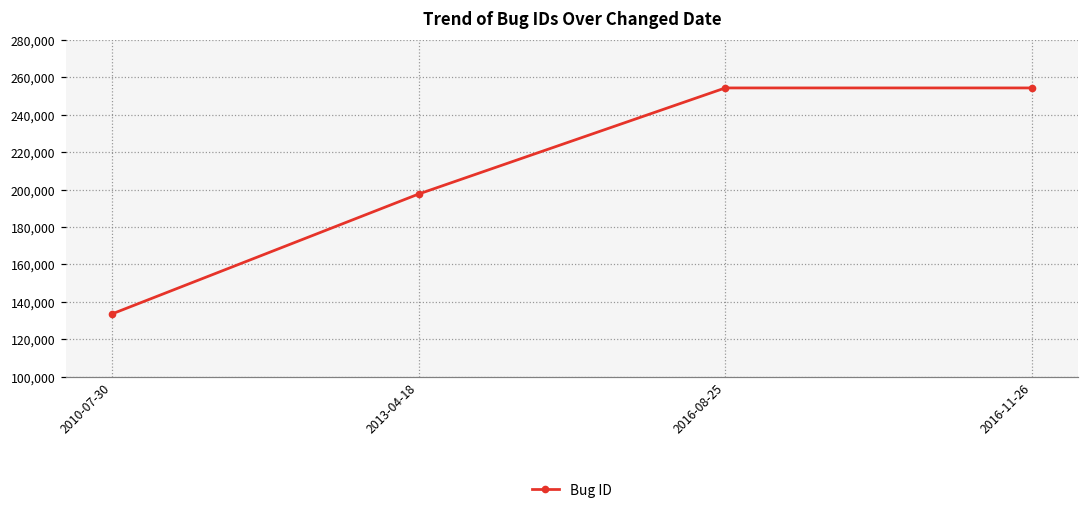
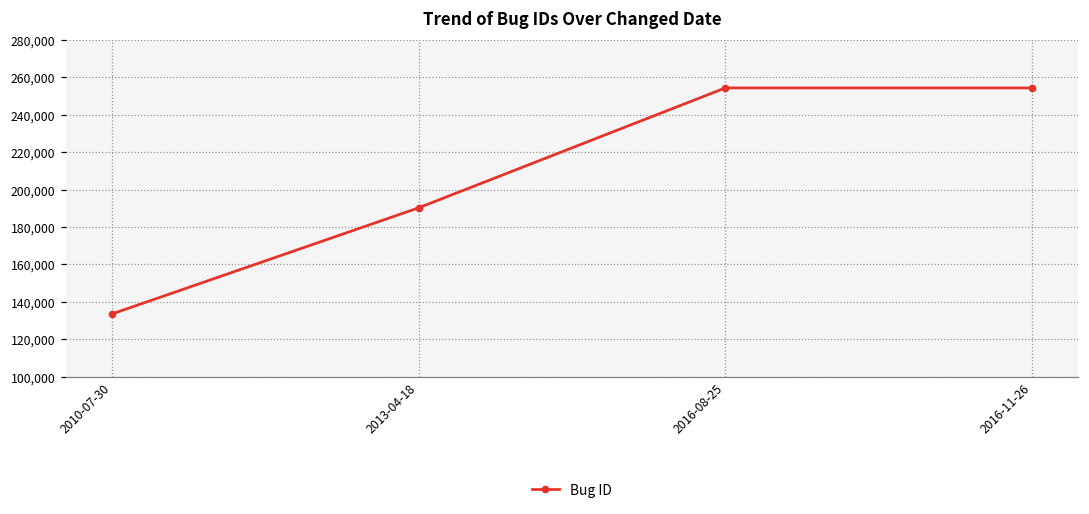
  {
    "2010-07-30": "133,000",
-   "2013-04-18": "198,000",
+   "2013-04-18": "190,000",
    "2016-08-25": "254,000",
    "2016-11-26": "254,000"
  }
